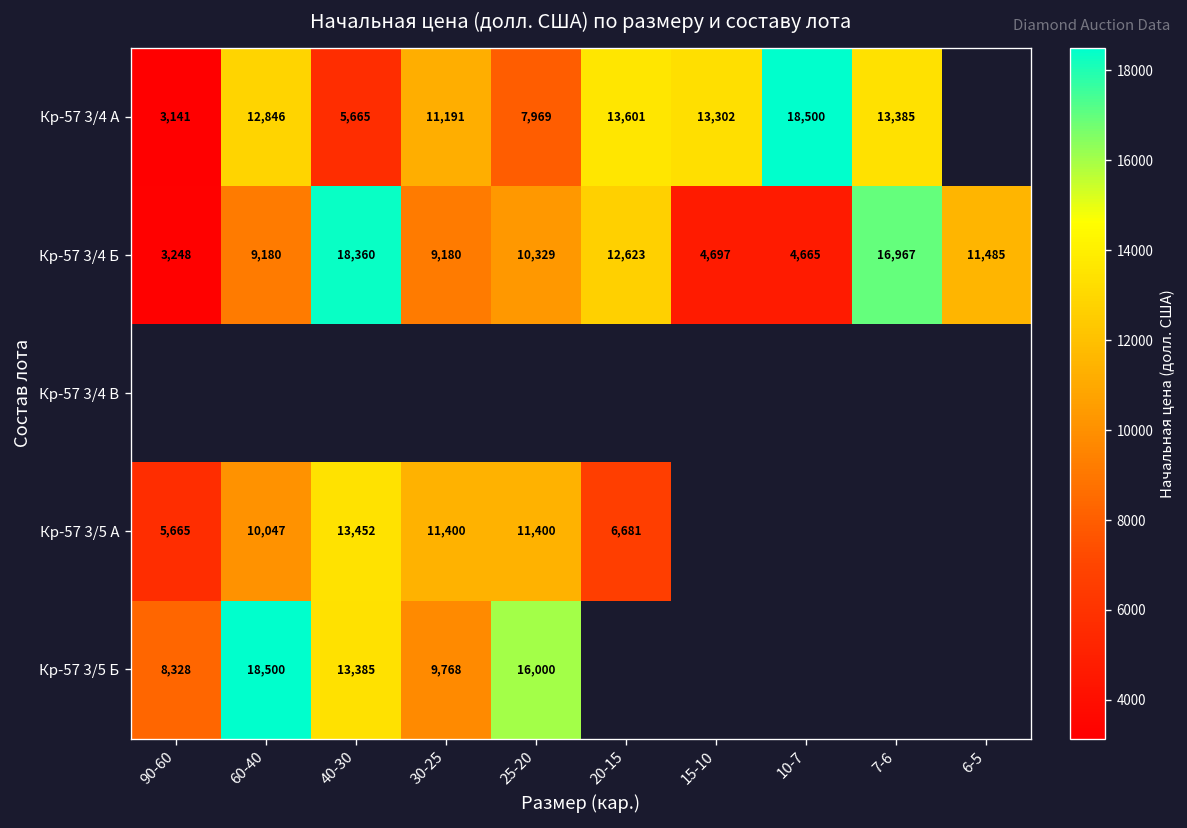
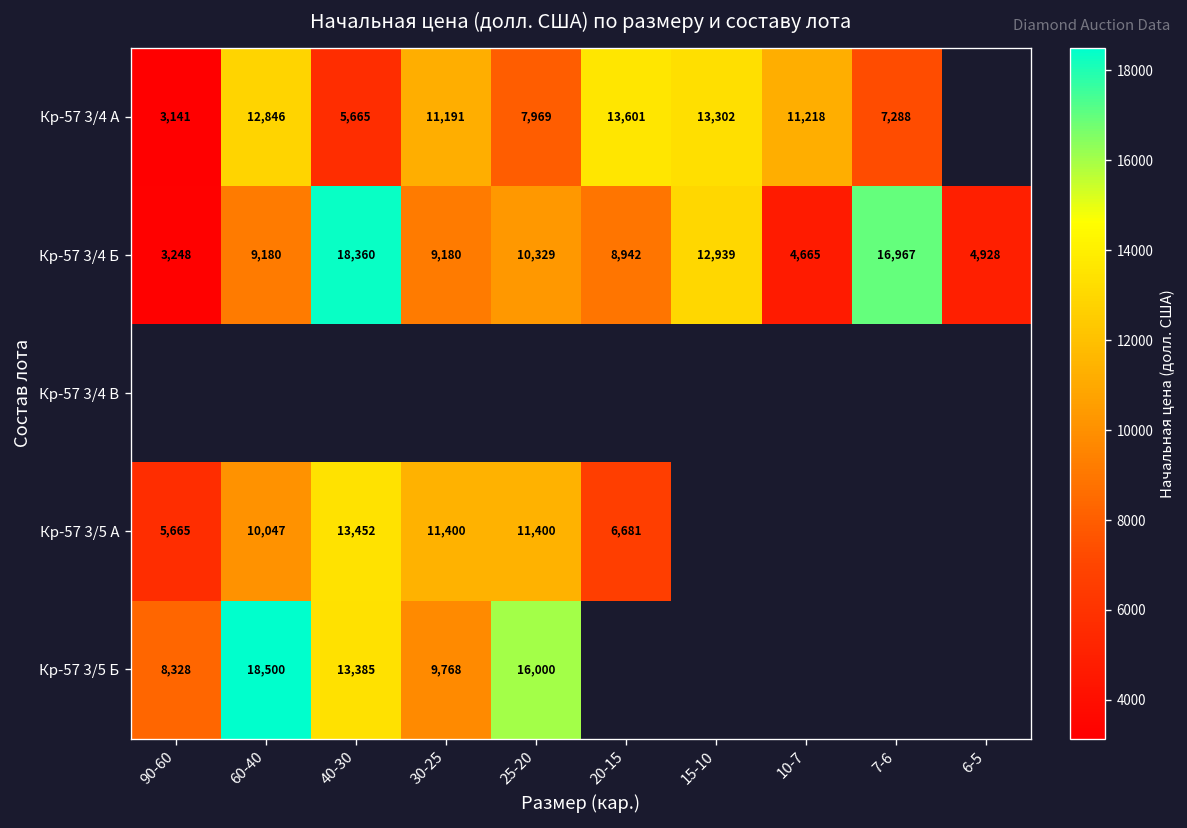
  {
    "Кр-57 3/4 A": {
      "90-60": "3,141",
      "60-40": "12,846",
      "40-30": "5,665",
      "30-25": "11,191",
      "25-20": "7,969",
      "20-15": "13,601",
      "15-10": "13,302",
-     "10-7": "18,500",
-     "7-6": "13,385"
+     "10-7": "11,218",
+     "7-6": "7,288"
    },
    "Кр-57 3/4 Б": {
      "90-60": "3,248",
      "60-40": "9,180",
      "40-30": "18,360",
      "30-25": "9,180",
      "25-20": "10,329",
-     "20-15": "12,623",
-     "15-10": "4,697",
+     "20-15": "8,942",
+     "15-10": "12,939",
      "10-7": "4,665",
      "7-6": "16,967",
-     "6-5": "11,485"
+     "6-5": "4,928"
    },
    "Кр-57 3/5 А": {
      "90-60": "5,665",
      "60-40": "10,047",
      "40-30": "13,452",
      "30-25": "11,400",
      "25-20": "11,400",
      "20-15": "6,681"
    },
    "Кр-57 3/5 Б": {
      "90-60": "8,328",
      "60-40": "18,500",
      "40-30": "13,385",
      "30-25": "9,768",
      "25-20": "16,000"
    }
  }
